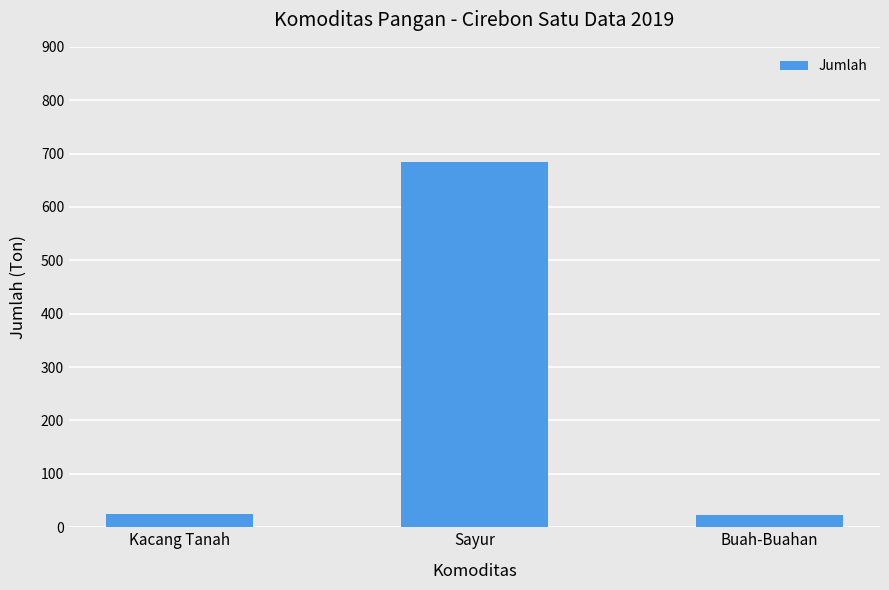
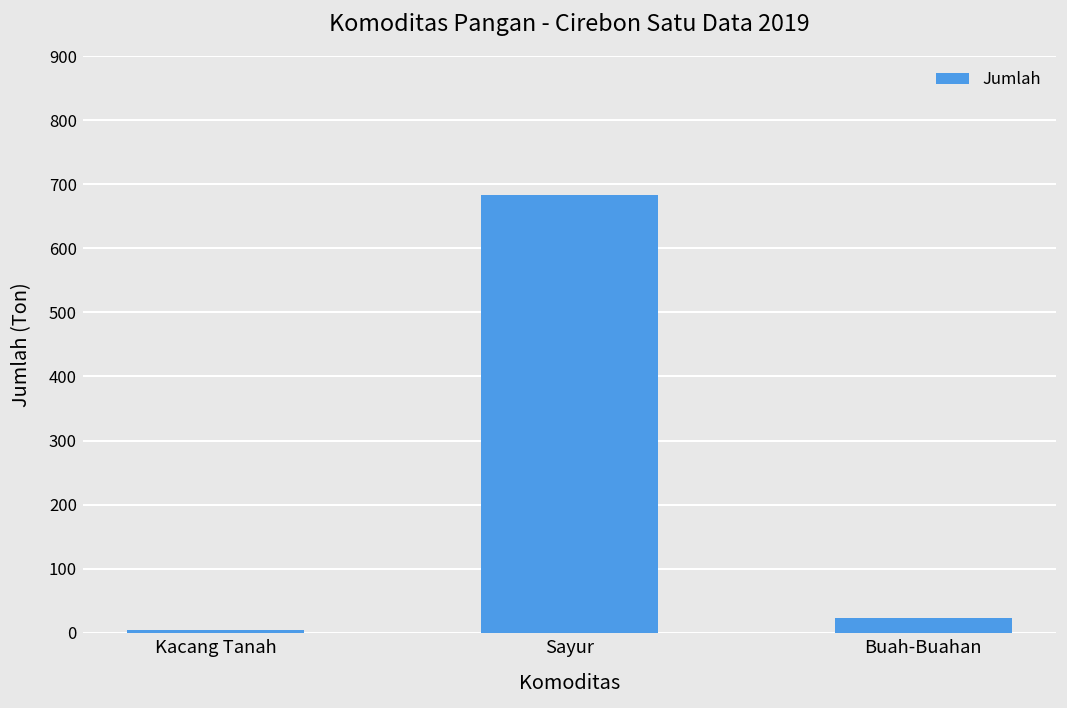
  {
-   "Kacang Tanah": 20,
+   "Kacang Tanah": 0,
    "Sayur": 680,
    "Buah-Buahan": 20
  }
